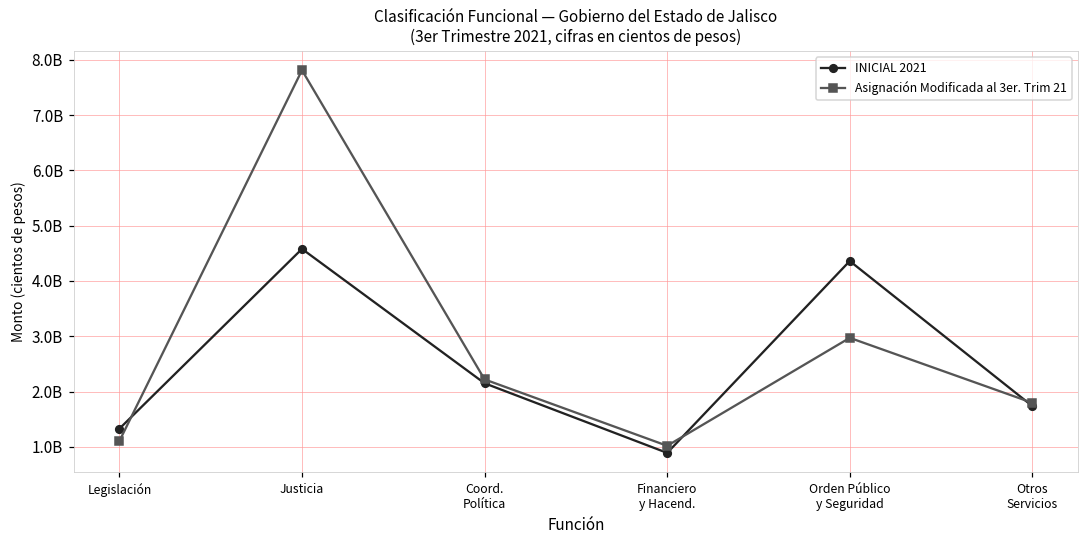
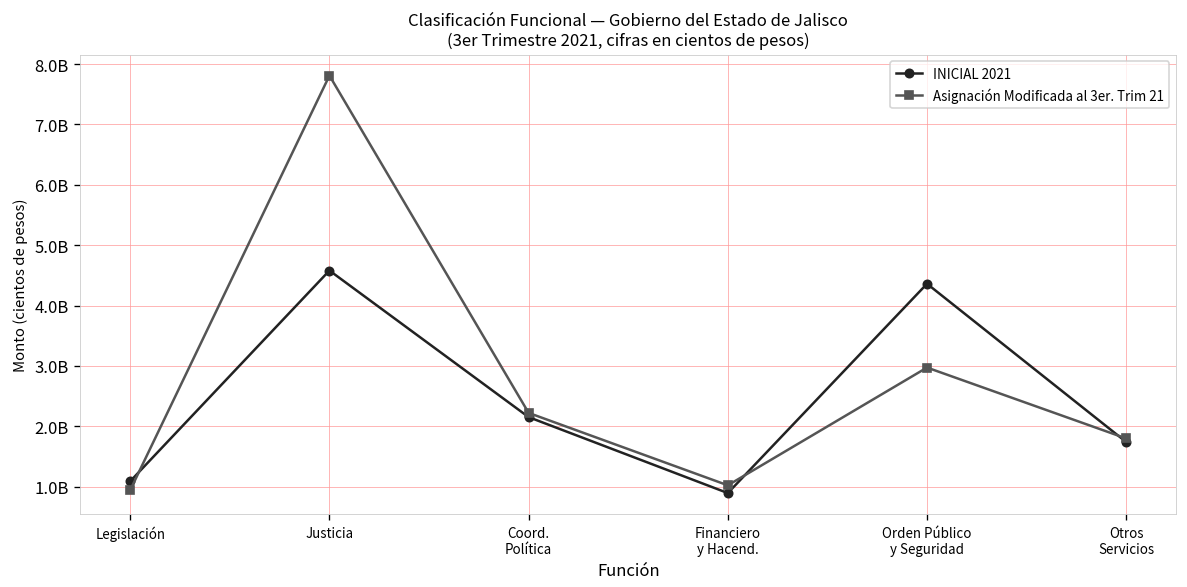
  {
    "INICIAL 2021": {
-     "Legislación": 1300000000,
+     "Legislación": 1100000000,
      "Justicia": 4600000000,
      "Coord. Política": 2200000000,
      "Financiero y Hacend.": 900000000,
      "Orden Público y Seguridad": 4400000000,
      "Otros Servicios": 1700000000
    },
    "Asignación Modificada al 3er. Trim 21": {
-     "Legislación": 1100000000,
+     "Legislación": 900000000,
      "Justicia": 7800000000,
      "Coord. Política": 2200000000,
      "Financiero y Hacend.": 1000000000,
      "Orden Público y Seguridad": 3000000000,
      "Otros Servicios": 1800000000
    }
  }
